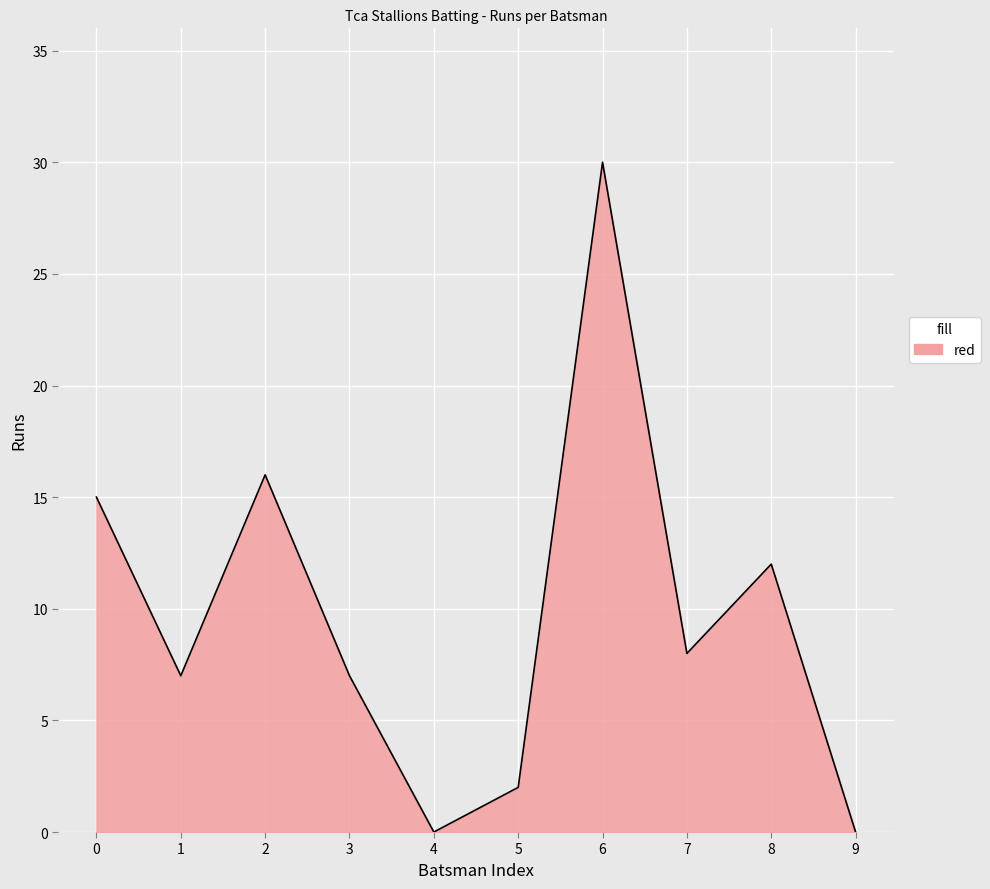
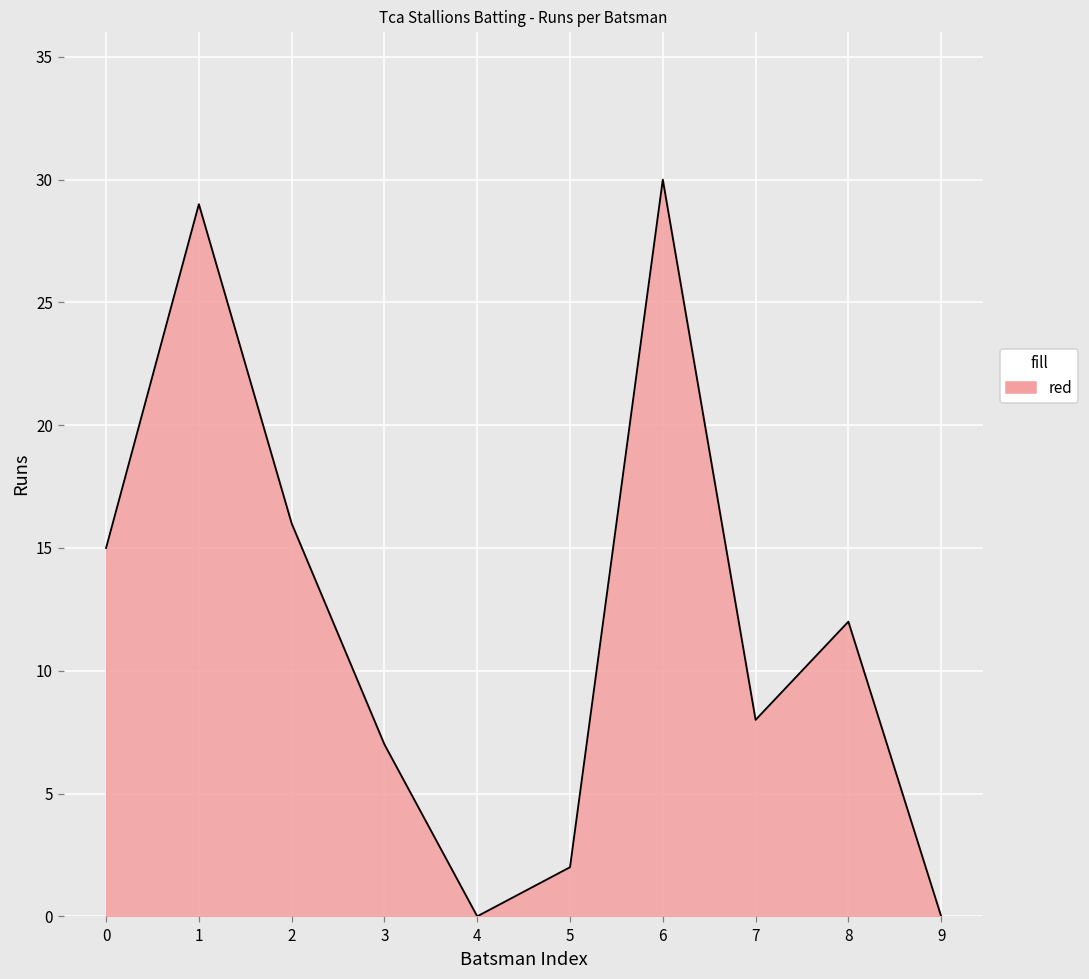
  {
    "0": 15,
-   "1": 7,
+   "1": 29,
    "2": 16,
    "3": 7,
    "4": 0,
    "5": 2,
    "6": 30,
    "7": 8,
    "8": 12,
    "9": 0
  }
